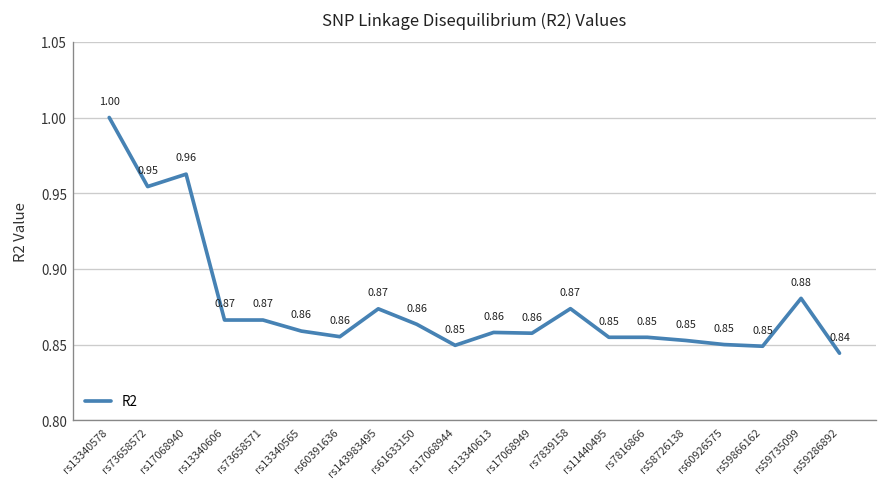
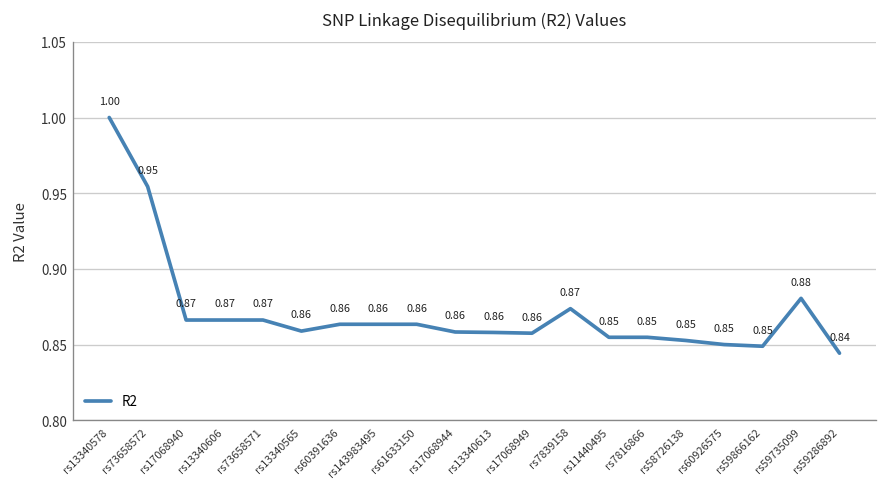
  {
    "rs13340578": 1.00,
    "rs73658572": 0.95,
-   "rs17068940": 0.96,
+   "rs17068940": 0.87,
    "rs13340606": 0.87,
    "rs73658571": 0.87,
    "rs13340565": 0.86,
-   "rs60391636": 0.855,
-   "rs143983495": 0.87,
+   "rs60391636": 0.864,
+   "rs143983495": 0.86,
    "rs61633150": 0.86,
-   "rs17068944": 0.85,
+   "rs17068944": 0.86,
    "rs13340613": 0.86,
    "rs17068949": 0.86,
    "rs7839158": 0.87,
    "rs11440495": 0.85,
    "rs7816866": 0.85,
    "rs58726138": 0.85,
    "rs60926575": 0.85,
    "rs59866162": 0.85,
    "rs59735099": 0.88,
    "rs59286892": 0.84
  }
